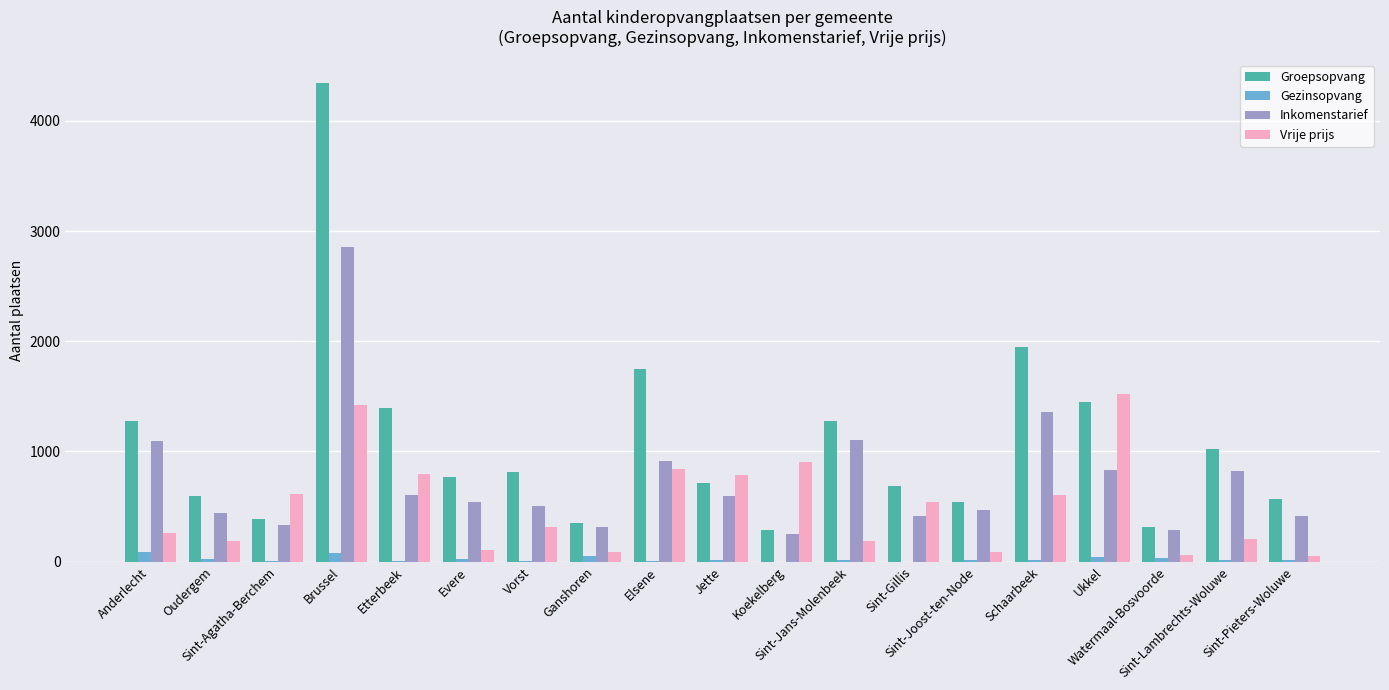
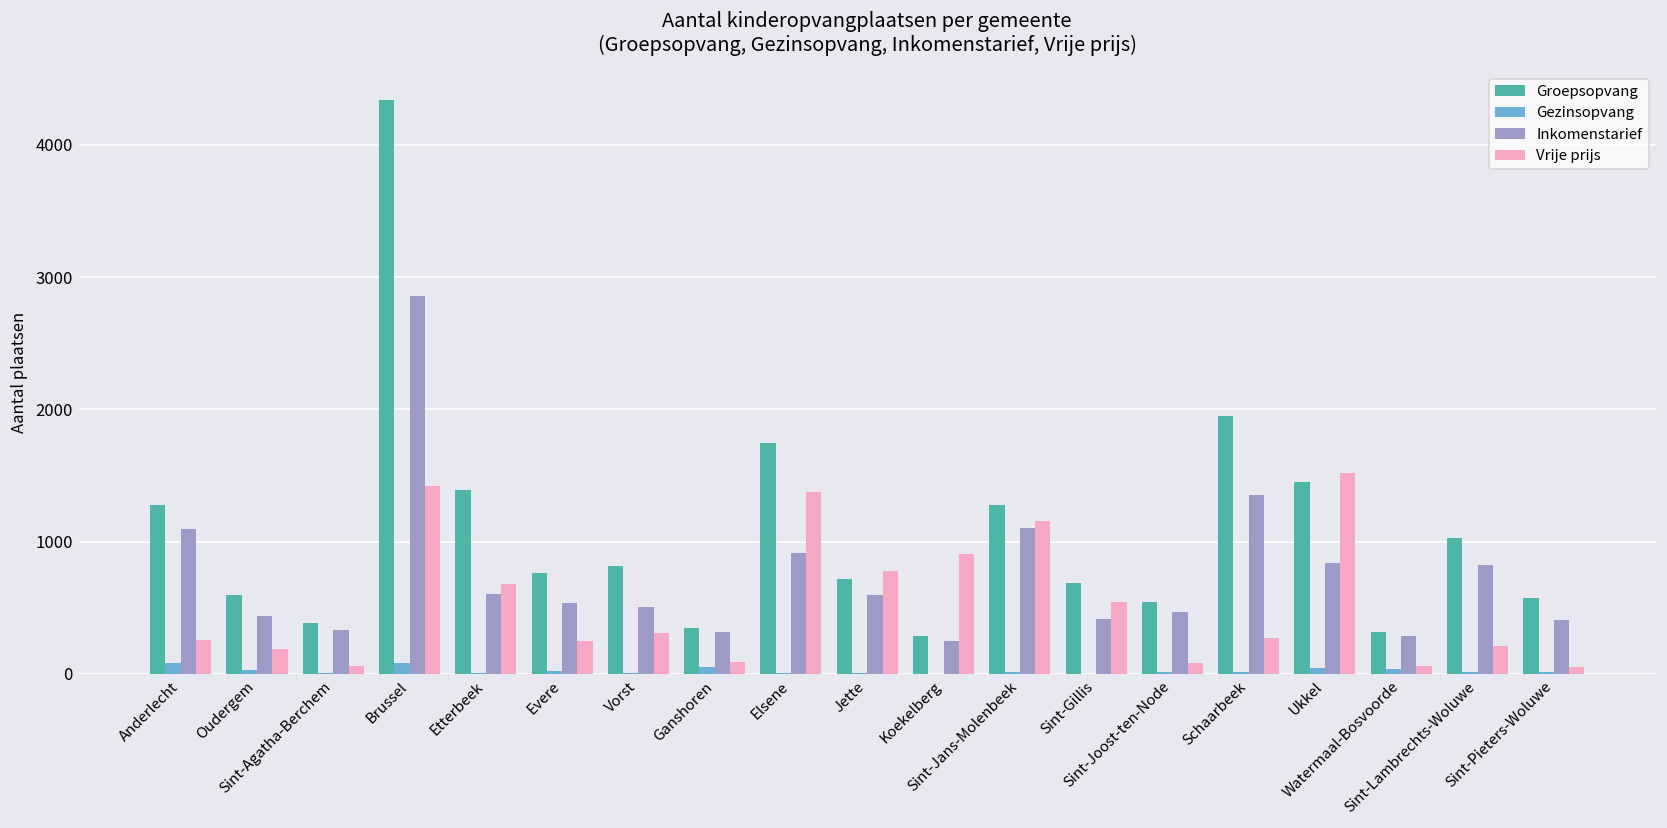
  {
    "Vrije prijs": {
      "Anderlecht": 260,
      "Oudergem": 190,
-     "Sint-Agatha-Berchem": 610,
+     "Sint-Agatha-Berchem": 60,
      "Brussel": 1420,
-     "Etterbeek": 800,
-     "Evere": 100,
+     "Etterbeek": 680,
+     "Evere": 250,
      "Vorst": 310,
      "Ganshoren": 90,
-     "Elsene": 840,
+     "Elsene": 1370,
      "Jette": 780,
      "Koekelberg": 910,
-     "Sint-Jans-Molenbeek": 190,
+     "Sint-Jans-Molenbeek": 1160,
      "Sint-Gillis": 540,
      "Sint-Joost-ten-Node": 90,
-     "Schaarbeek": 610,
+     "Schaarbeek": 270,
      "Ukkel": 1520,
      "Watermaal-Bosvoorde": 60,
      "Sint-Lambrechts-Woluwe": 210,
      "Sint-Pieters-Woluwe": 50
    }
  }
